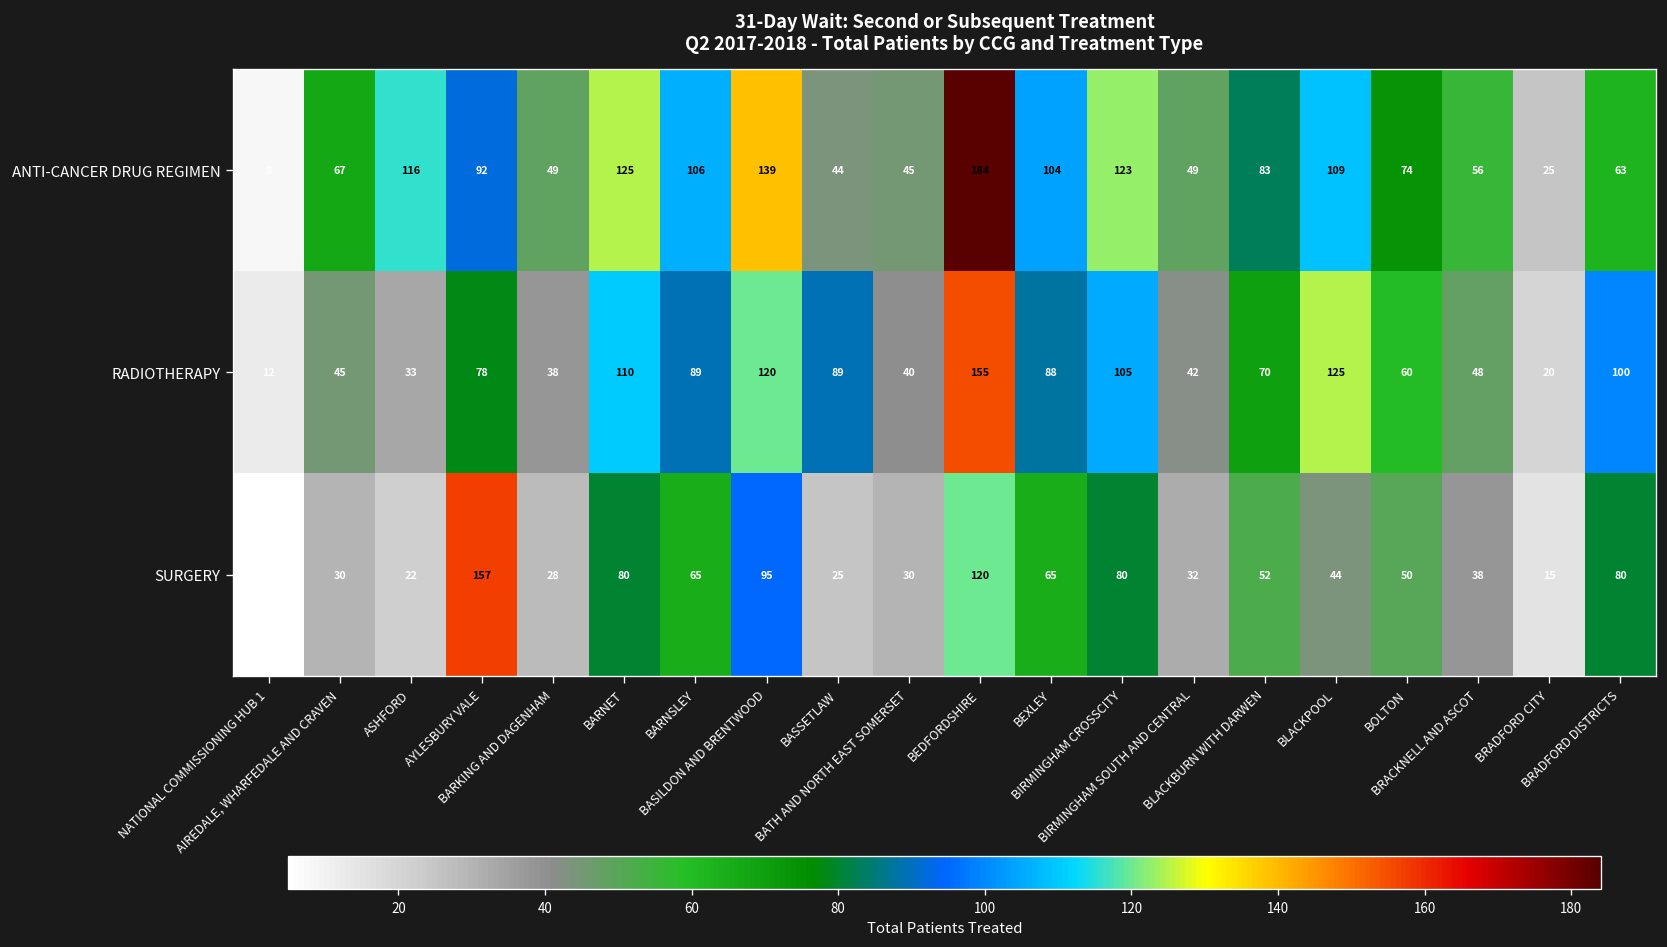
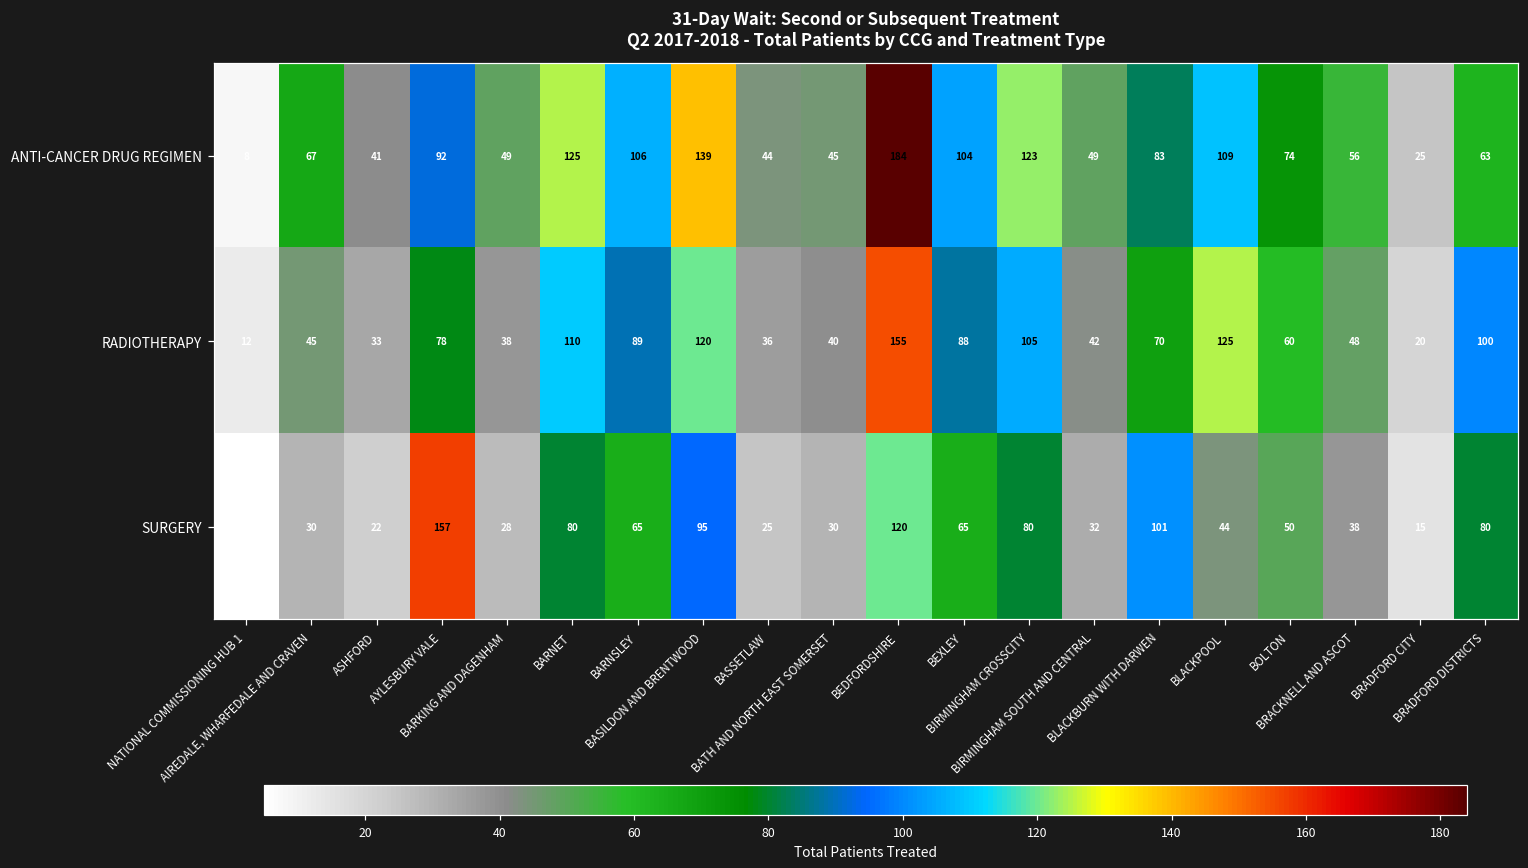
  {
    "ANTI-CANCER DRUG REGIMEN": {
      "AIREDALE, WHARFEDALE AND CRAVEN": 67,
-     "ASHFORD": 116,
+     "ASHFORD": 41,
      "AYLESBURY VALE": 92,
      "BARKING AND DAGENHAM": 49,
      "BARNET": 125,
      "BARNSLEY": 106,
      "BASILDON AND BRENTWOOD": 139,
      "BASSETLAW": 44,
      "BATH AND NORTH EAST SOMERSET": 45,
      "BEDFORDSHIRE": 184,
      "BEXLEY": 104,
      "BIRMINGHAM CROSSCITY": 123,
      "BIRMINGHAM SOUTH AND CENTRAL": 49,
      "BLACKBURN WITH DARWEN": 83,
      "BLACKPOOL": 109,
      "BOLTON": 74,
      "BRACKNELL AND ASCOT": 56,
      "BRADFORD CITY": 25,
      "BRADFORD DISTRICTS": 63
    },
    "RADIOTHERAPY": {
      "AIREDALE, WHARFEDALE AND CRAVEN": 45,
      "ASHFORD": 33,
      "AYLESBURY VALE": 78,
      "BARKING AND DAGENHAM": 38,
      "BARNET": 110,
      "BARNSLEY": 89,
      "BASILDON AND BRENTWOOD": 120,
-     "BASSETLAW": 89,
+     "BASSETLAW": 36,
      "BATH AND NORTH EAST SOMERSET": 40,
      "BEDFORDSHIRE": 155,
      "BEXLEY": 88,
      "BIRMINGHAM CROSSCITY": 105,
      "BIRMINGHAM SOUTH AND CENTRAL": 42,
      "BLACKBURN WITH DARWEN": 70,
      "BLACKPOOL": 125,
      "BOLTON": 60,
      "BRACKNELL AND ASCOT": 48,
      "BRADFORD DISTRICTS": 100
    },
    "SURGERY": {
      "AIREDALE, WHARFEDALE AND CRAVEN": 30,
      "ASHFORD": 22,
      "AYLESBURY VALE": 157,
      "BARKING AND DAGENHAM": 28,
      "BARNET": 80,
      "BARNSLEY": 65,
      "BASILDON AND BRENTWOOD": 95,
      "BASSETLAW": 25,
      "BATH AND NORTH EAST SOMERSET": 30,
      "BEDFORDSHIRE": 120,
      "BEXLEY": 65,
      "BIRMINGHAM CROSSCITY": 80,
      "BIRMINGHAM SOUTH AND CENTRAL": 32,
-     "BLACKBURN WITH DARWEN": 52,
+     "BLACKBURN WITH DARWEN": 101,
      "BLACKPOOL": 44,
      "BOLTON": 50,
      "BRACKNELL AND ASCOT": 38,
      "BRADFORD DISTRICTS": 80
    }
  }
